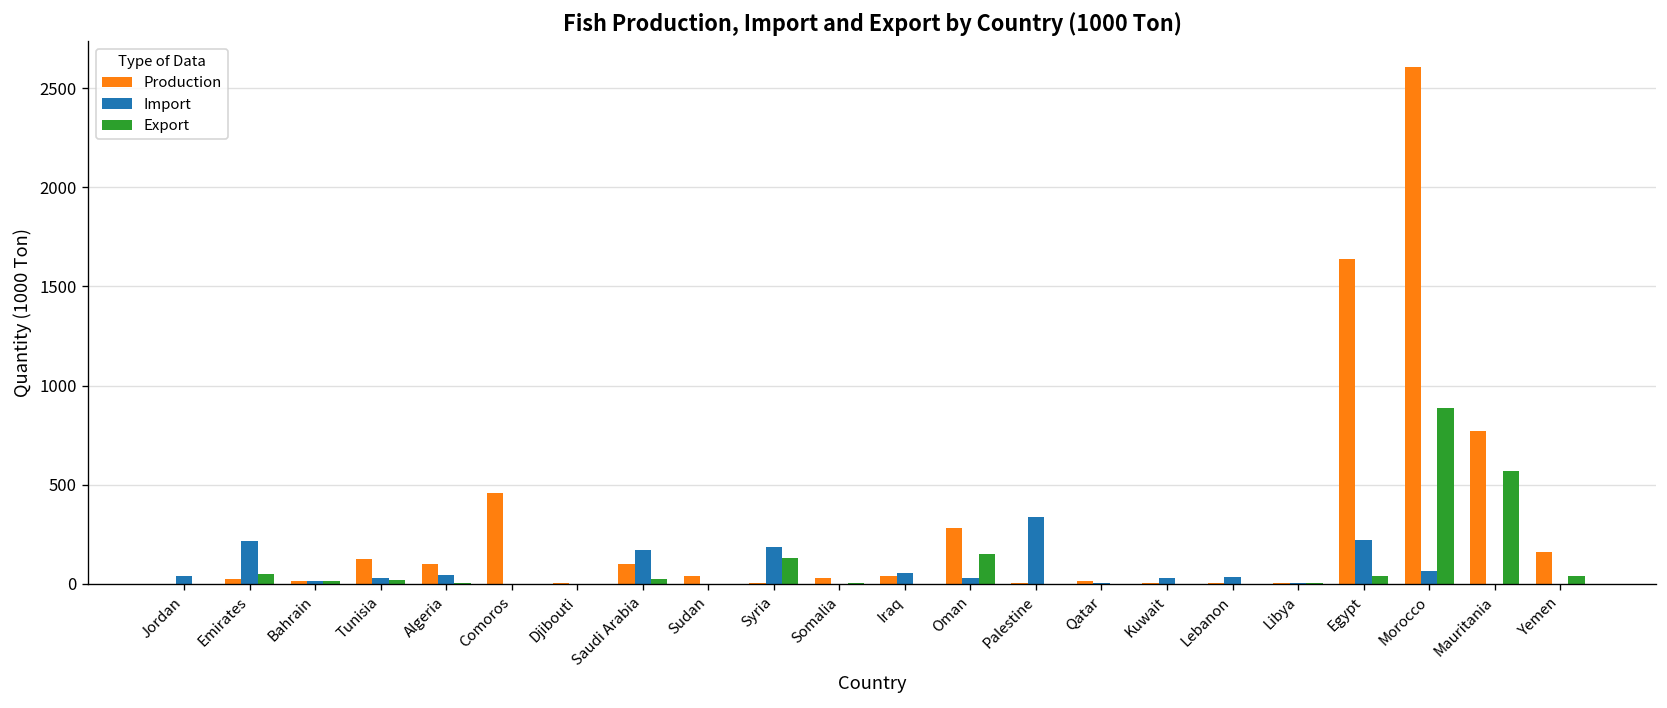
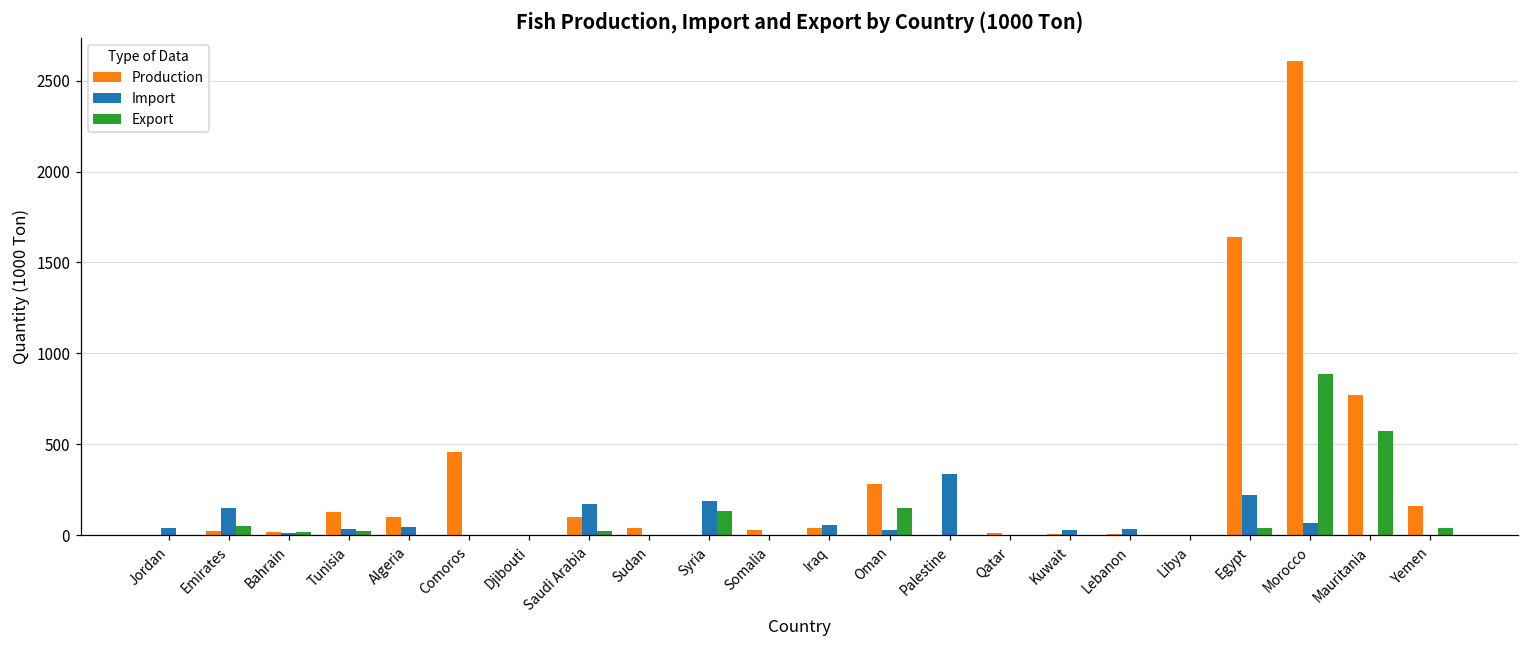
  {
    "Production": {
      "Emirates": 20,
      "Bahrain": 20,
      "Tunisia": 130,
      "Algeria": 100,
      "Comoros": 460,
      "Saudi Arabia": 100,
      "Sudan": 40,
      "Somalia": 30,
      "Iraq": 40,
      "Oman": 280,
      "Egypt": 1640,
      "Morocco": 2610,
      "Mauritania": 770,
      "Yemen": 160
    },
    "Import": {
      "Jordan": 40,
-     "Emirates": 210,
+     "Emirates": 150,
      "Tunisia": 30,
      "Algeria": 40,
      "Saudi Arabia": 170,
      "Syria": 190,
      "Iraq": 60,
      "Oman": 30,
      "Palestine": 340,
      "Kuwait": 30,
      "Lebanon": 30,
      "Egypt": 220,
      "Morocco": 70
    },
    "Export": {
      "Emirates": 50,
      "Bahrain": 20,
      "Tunisia": 20,
      "Comoros": 0,
      "Djibouti": 0,
      "Saudi Arabia": 20,
      "Syria": 130,
      "Oman": 150,
      "Egypt": 40,
      "Morocco": 890,
      "Mauritania": 570,
      "Yemen": 40
    }
  }
